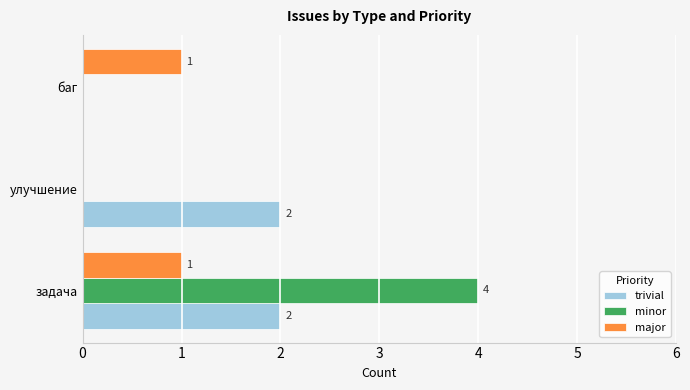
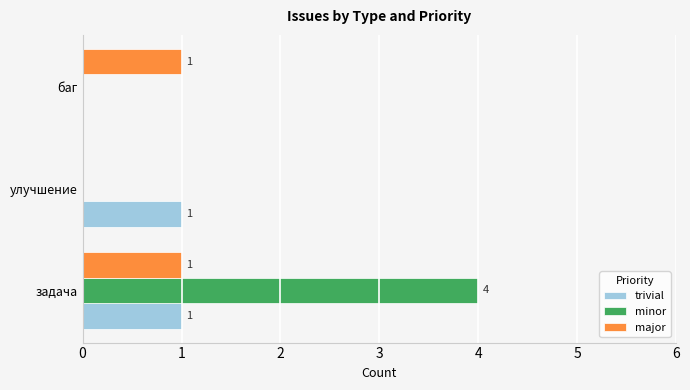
  {
    "trivial": {
-     "улучшение": 2,
-     "задача": 2
+     "улучшение": 1,
+     "задача": 1
    },
    "minor": {
      "задача": 4
    },
    "major": {
      "баг": 1,
      "задача": 1
    }
  }
